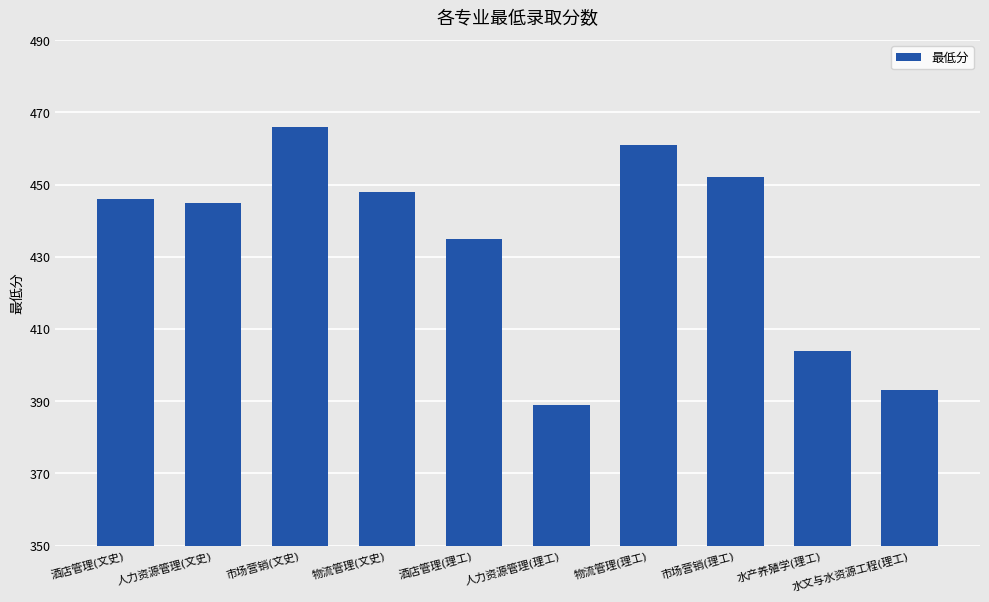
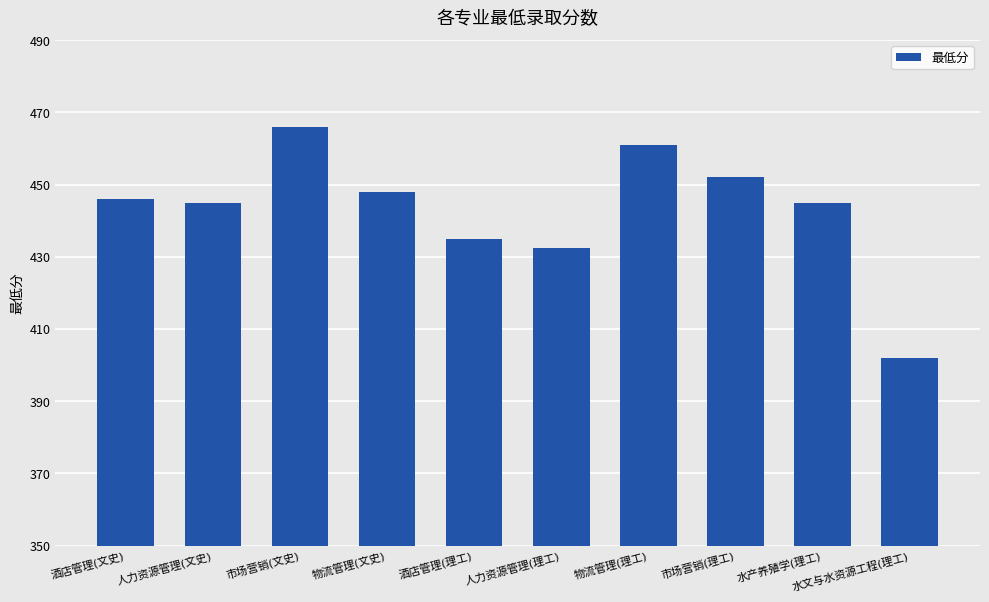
  {
    "酒店管理(文史)": 446,
    "人力资源管理(文史)": 445,
    "市场营销(文史)": 466,
    "物流管理(文史)": 448,
    "酒店管理(理工)": 435,
-   "人力资源管理(理工)": 389,
+   "人力资源管理(理工)": 433,
    "物流管理(理工)": 461,
    "市场营销(理工)": 452,
-   "水产养殖学(理工)": 404,
-   "水文与水资源工程(理工)": 393
+   "水产养殖学(理工)": 445,
+   "水文与水资源工程(理工)": 402
  }
